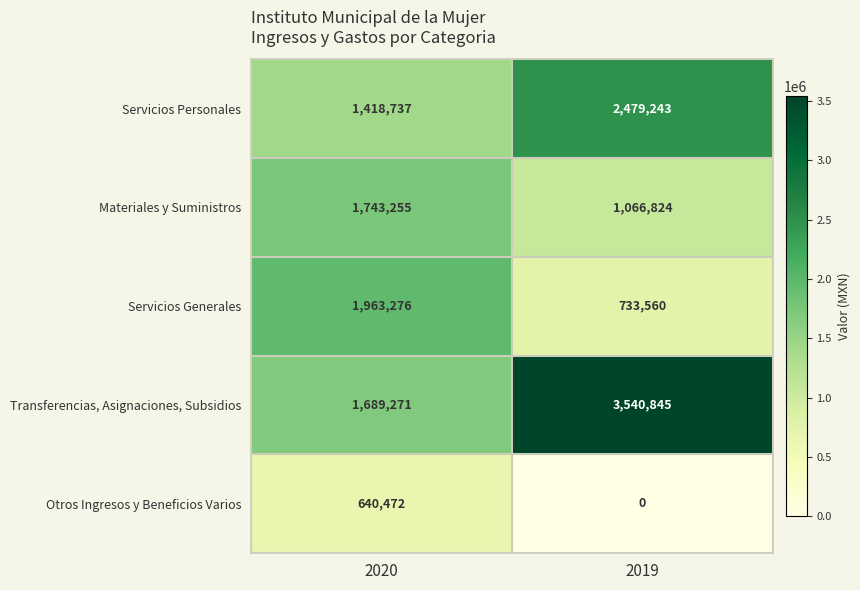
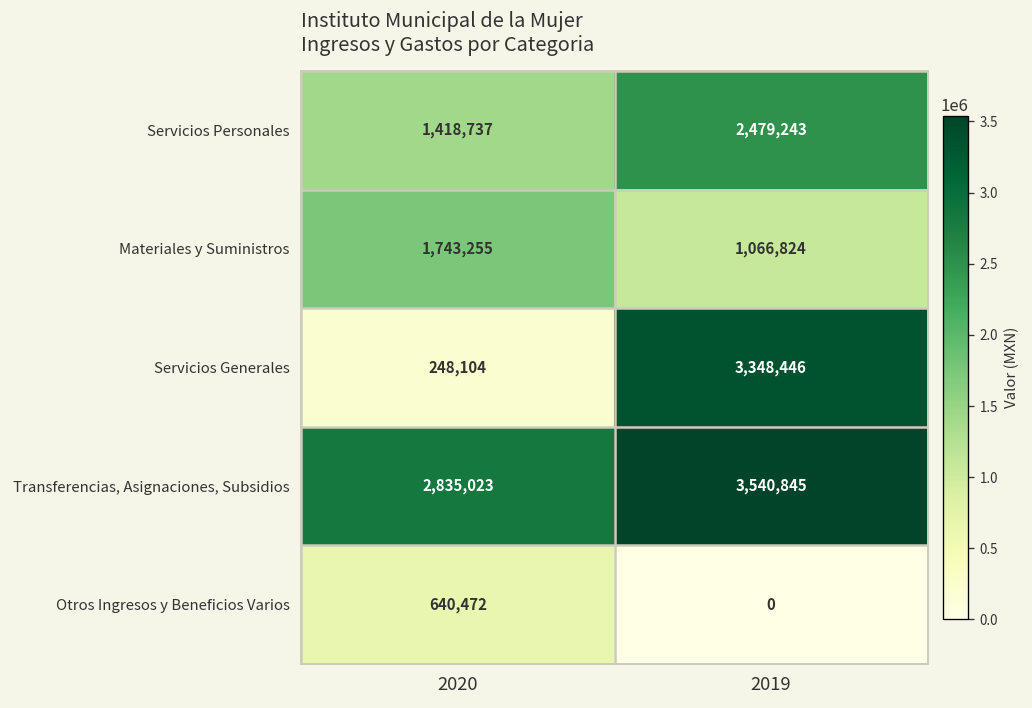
  {
    "Servicios Personales": {
      "2020": "1,418,737",
      "2019": "2,479,243"
    },
    "Materiales y Suministros": {
      "2020": "1,743,255",
      "2019": "1,066,824"
    },
    "Servicios Generales": {
-     "2020": "1,963,276",
-     "2019": "733,560"
+     "2020": "248,104",
+     "2019": "3,348,446"
    },
    "Transferencias, Asignaciones, Subsidios": {
-     "2020": "1,689,271",
+     "2020": "2,835,023",
      "2019": "3,540,845"
    },
    "Otros Ingresos y Beneficios Varios": {
      "2020": "640,472",
      "2019": "0"
    }
  }
